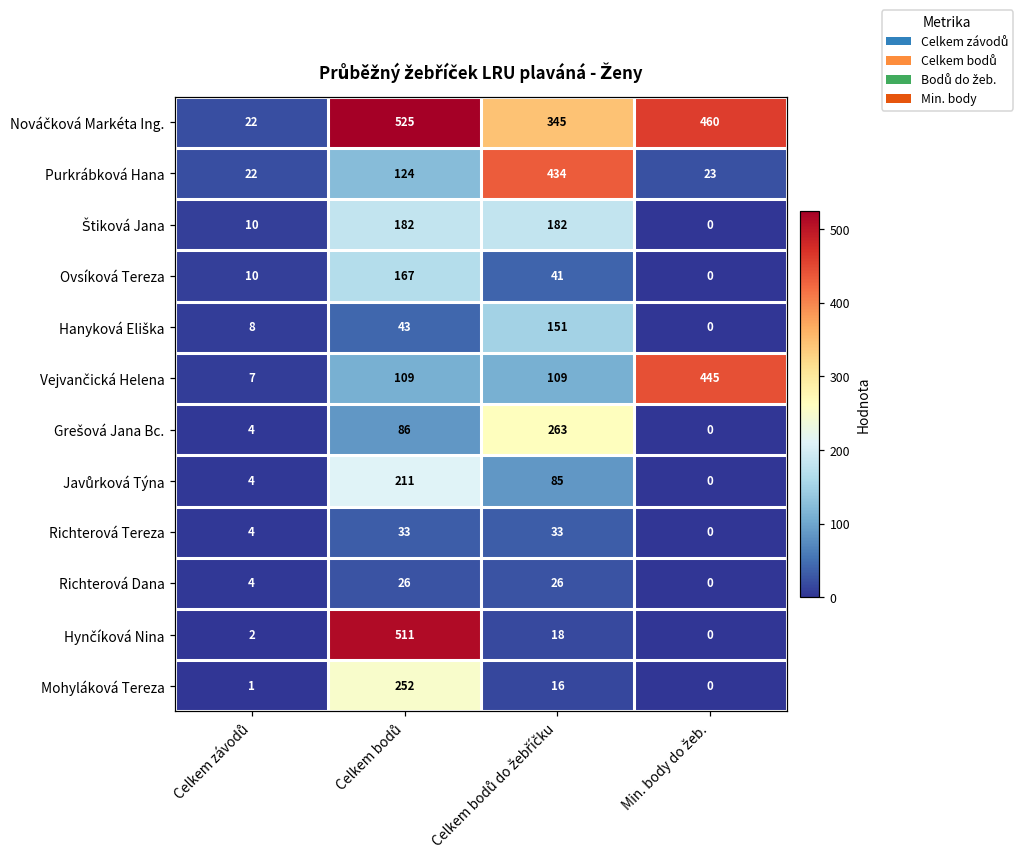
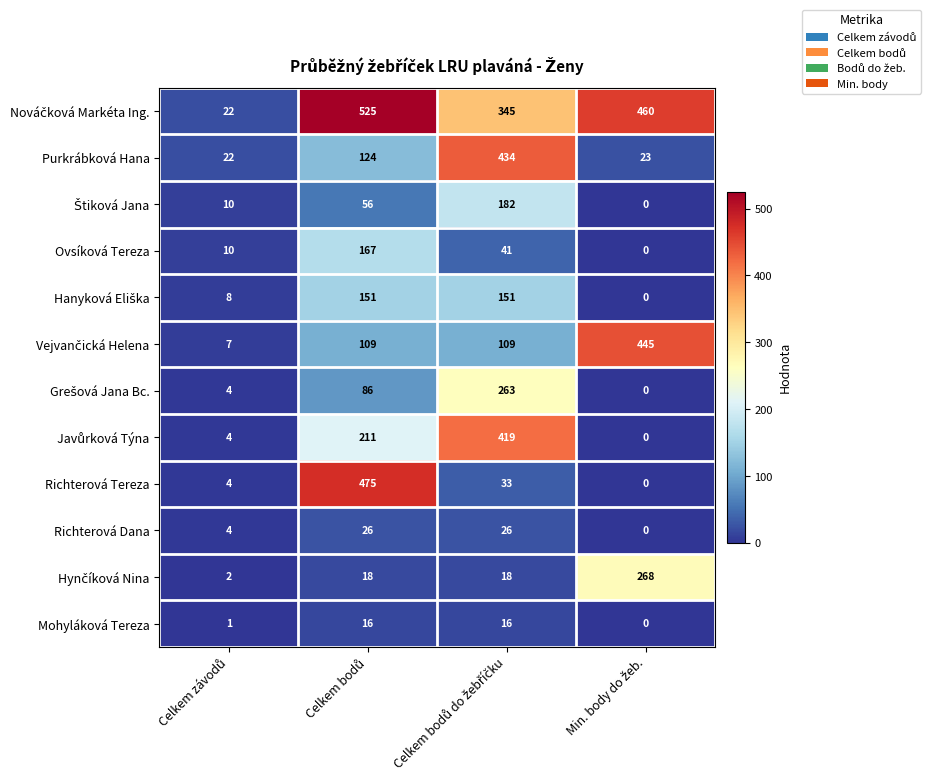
  {
    "Nováčková Markéta Ing.": {
      "Celkem závodů": 22,
      "Celkem bodů": 525,
      "Celkem bodů do žebříčku": 345,
      "Min. body do žeb.": 460
    },
    "Purkrábková Hana": {
      "Celkem závodů": 22,
      "Celkem bodů": 124,
      "Celkem bodů do žebříčku": 434,
      "Min. body do žeb.": 23
    },
    "Štiková Jana": {
      "Celkem závodů": 10,
-     "Celkem bodů": 182,
+     "Celkem bodů": 56,
      "Celkem bodů do žebříčku": 182,
      "Min. body do žeb.": 0
    },
    "Ovsíková Tereza": {
      "Celkem závodů": 10,
      "Celkem bodů": 167,
      "Celkem bodů do žebříčku": 41,
      "Min. body do žeb.": 0
    },
    "Hanyková Eliška": {
      "Celkem závodů": 8,
-     "Celkem bodů": 43,
+     "Celkem bodů": 151,
      "Celkem bodů do žebříčku": 151,
      "Min. body do žeb.": 0
    },
    "Vejvančická Helena": {
      "Celkem závodů": 7,
      "Celkem bodů": 109,
      "Celkem bodů do žebříčku": 109,
      "Min. body do žeb.": 445
    },
    "Grešová Jana Bc.": {
      "Celkem závodů": 4,
      "Celkem bodů": 86,
      "Celkem bodů do žebříčku": 263,
      "Min. body do žeb.": 0
    },
    "Javůrková Týna": {
      "Celkem závodů": 4,
      "Celkem bodů": 211,
-     "Celkem bodů do žebříčku": 85,
+     "Celkem bodů do žebříčku": 419,
      "Min. body do žeb.": 0
    },
    "Richterová Tereza": {
      "Celkem závodů": 4,
-     "Celkem bodů": 33,
+     "Celkem bodů": 475,
      "Celkem bodů do žebříčku": 33,
      "Min. body do žeb.": 0
    },
    "Richterová Dana": {
      "Celkem závodů": 4,
      "Celkem bodů": 26,
      "Celkem bodů do žebříčku": 26,
      "Min. body do žeb.": 0
    },
    "Hynčíková Nina": {
      "Celkem závodů": 2,
-     "Celkem bodů": 511,
+     "Celkem bodů": 18,
      "Celkem bodů do žebříčku": 18,
-     "Min. body do žeb.": 0
+     "Min. body do žeb.": 268
    },
    "Mohyláková Tereza": {
      "Celkem závodů": 1,
-     "Celkem bodů": 252,
+     "Celkem bodů": 16,
      "Celkem bodů do žebříčku": 16,
      "Min. body do žeb.": 0
    }
  }
